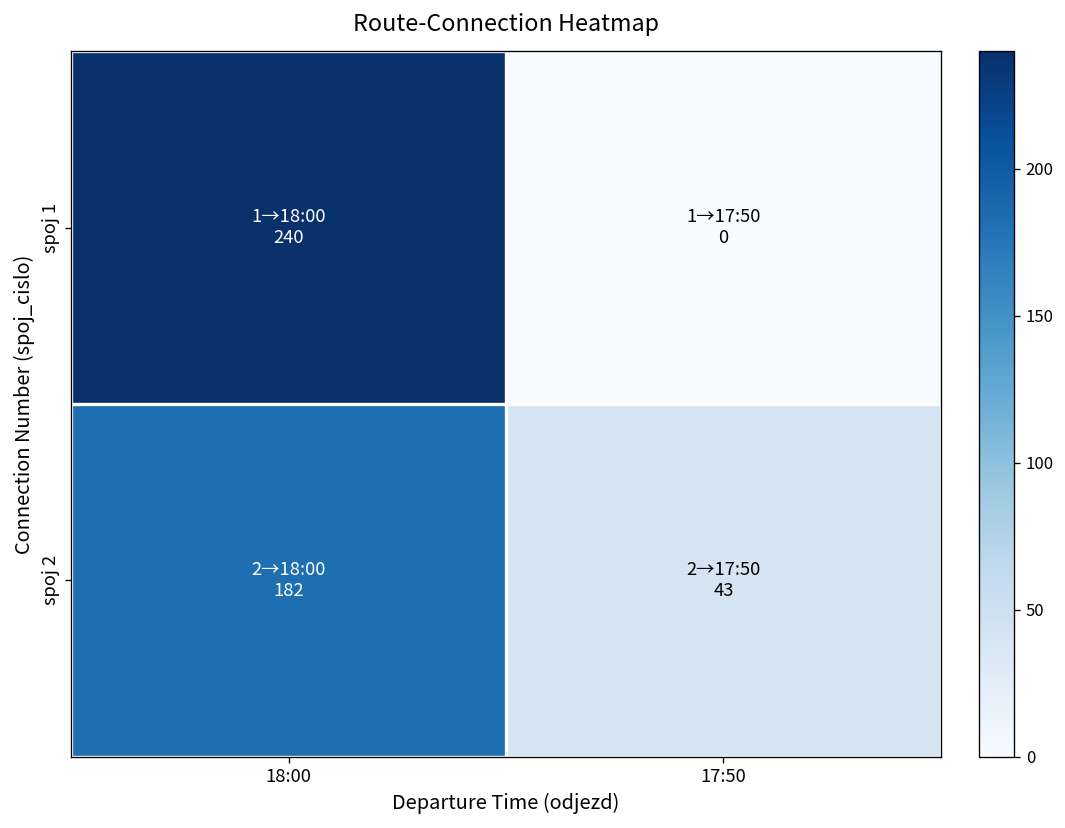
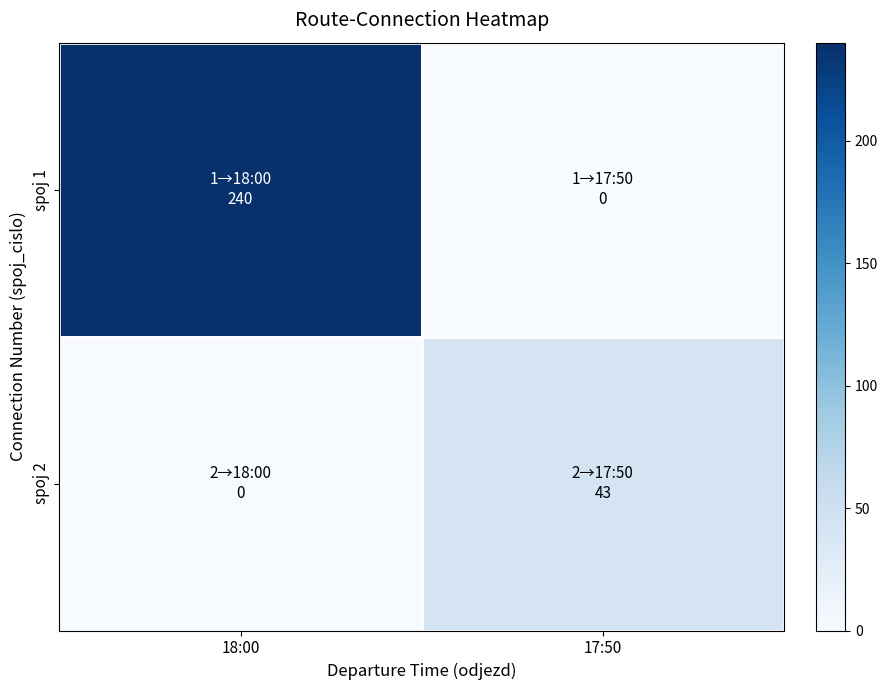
  {
    "spoj 2": {
-     "18:00": 182
+     "18:00": 0
    }
  }
